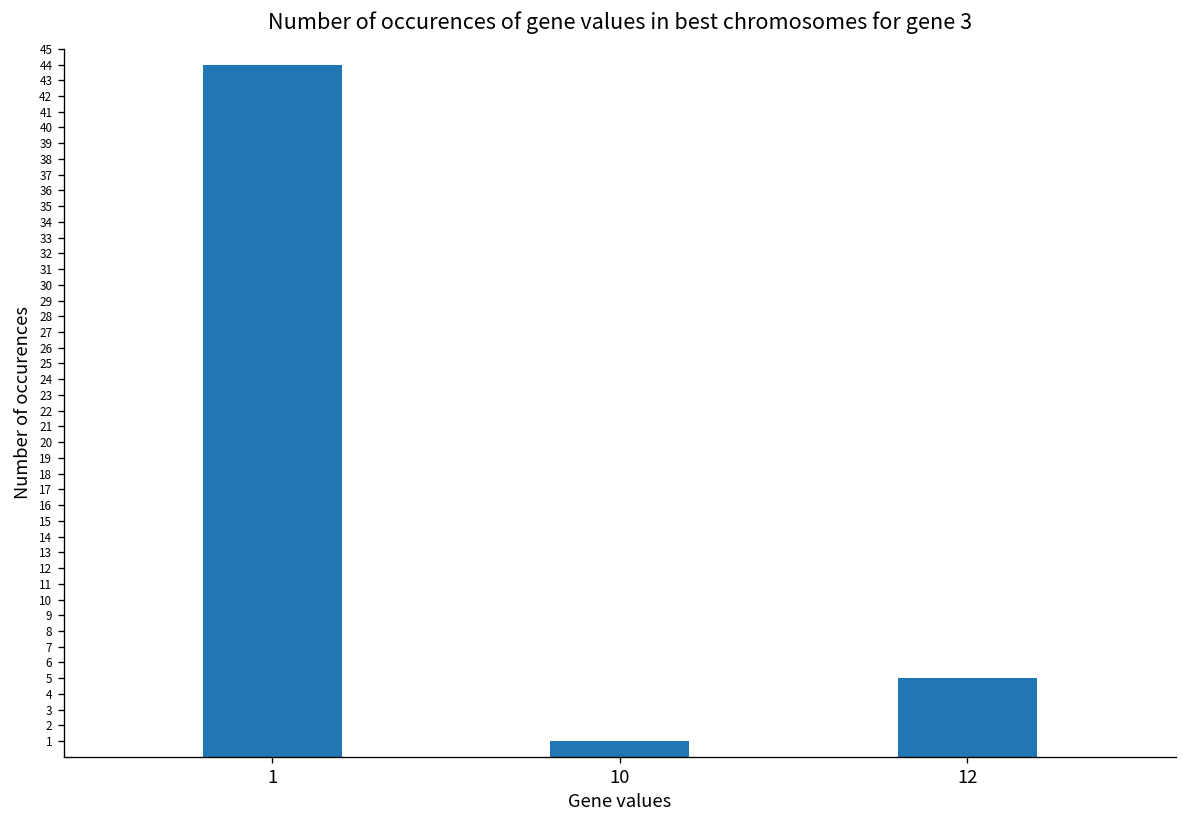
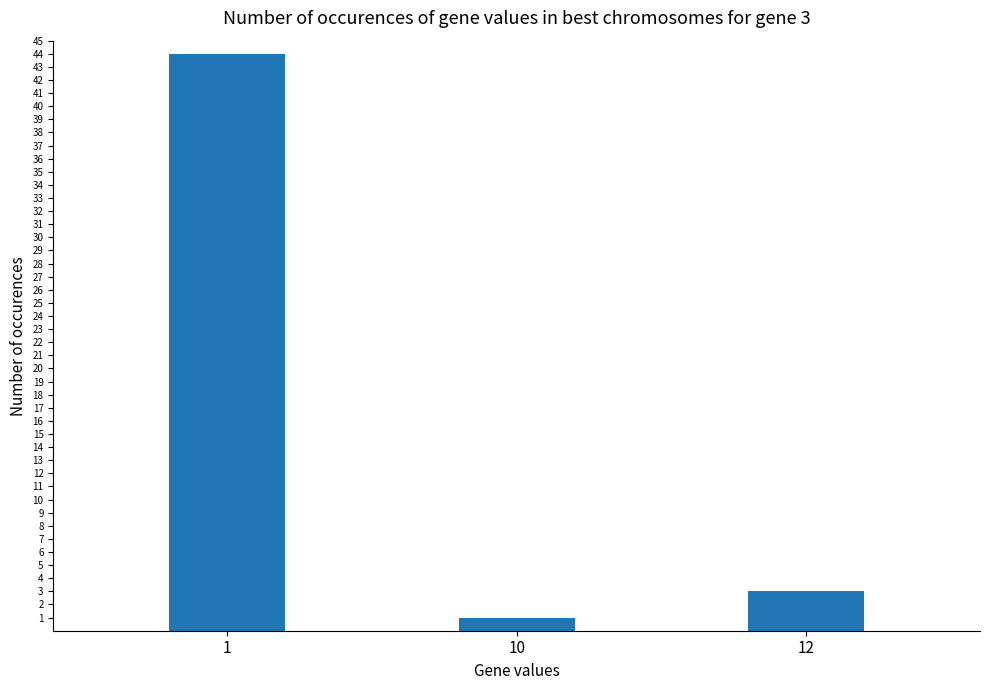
  {
    "1": 44,
    "10": 1,
-   "12": 5
+   "12": 3
  }
